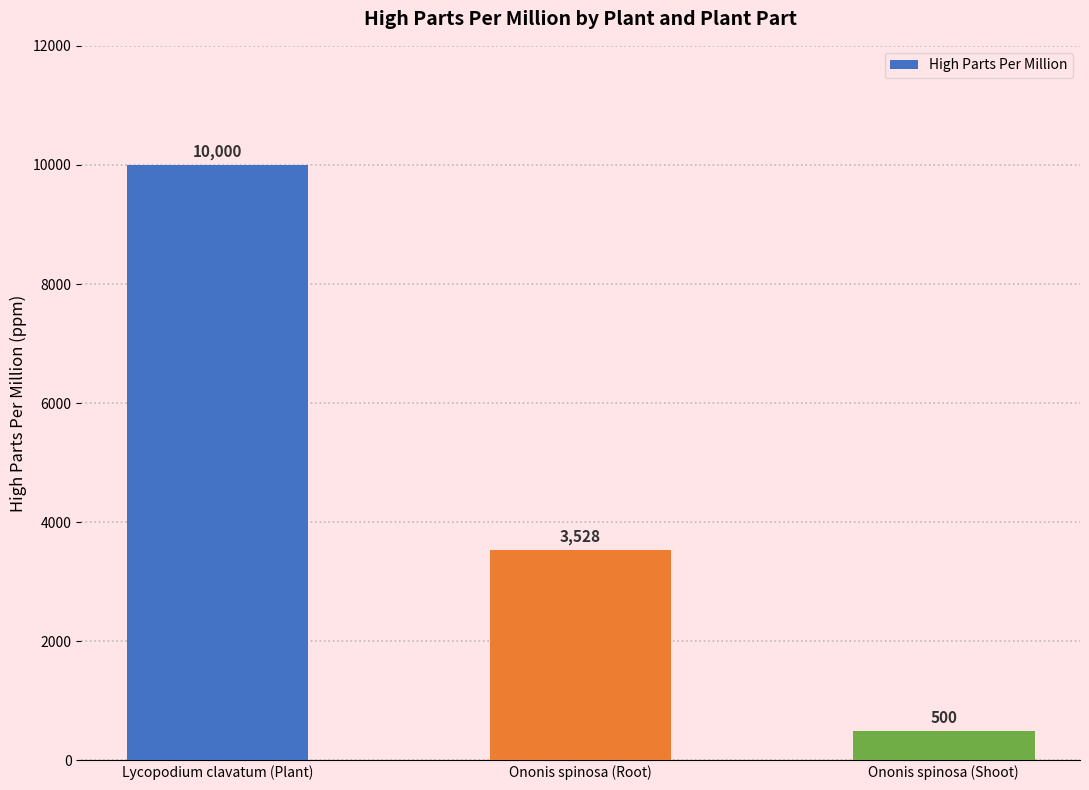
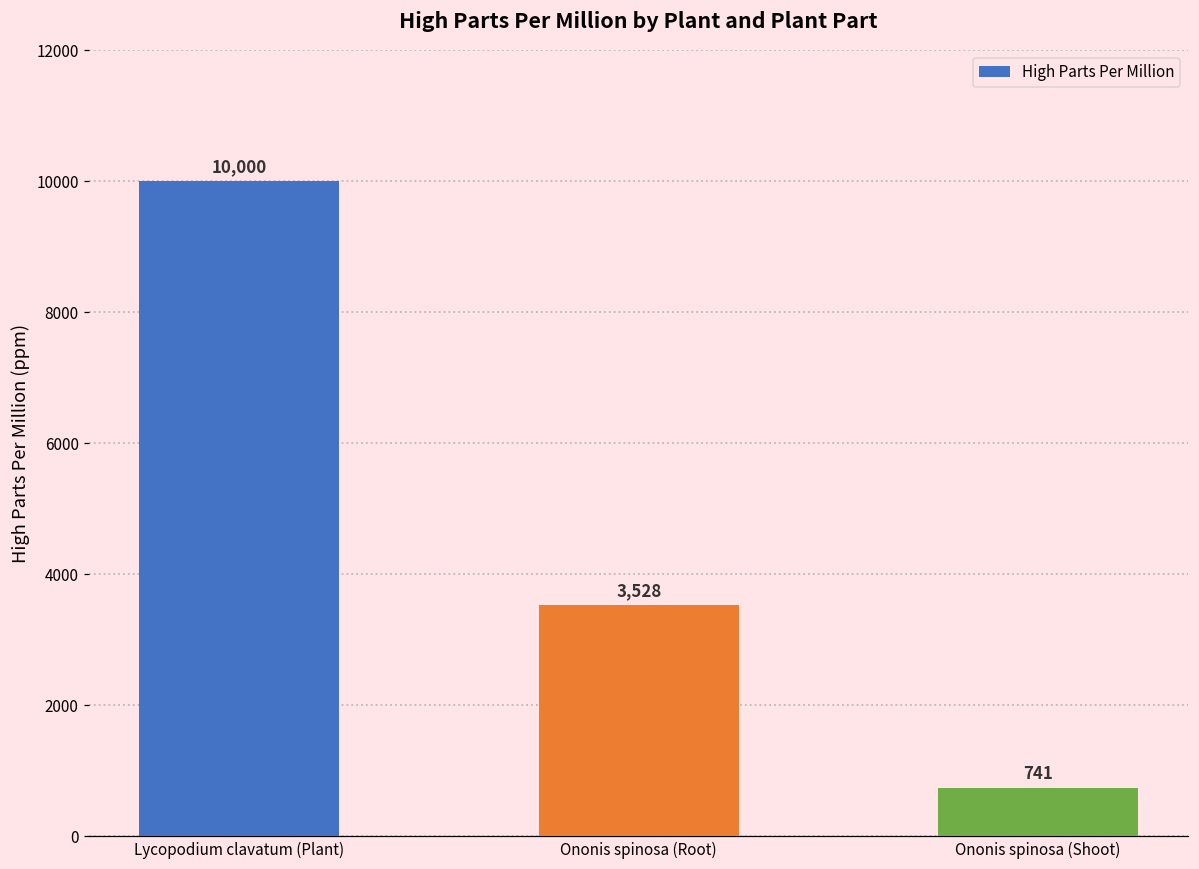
  {
    "Lycopodium clavatum (Plant)": "10,000",
-   "Ononis spinosa (Shoot)": "500"
+   "Ononis spinosa (Shoot)": "741"
  }
